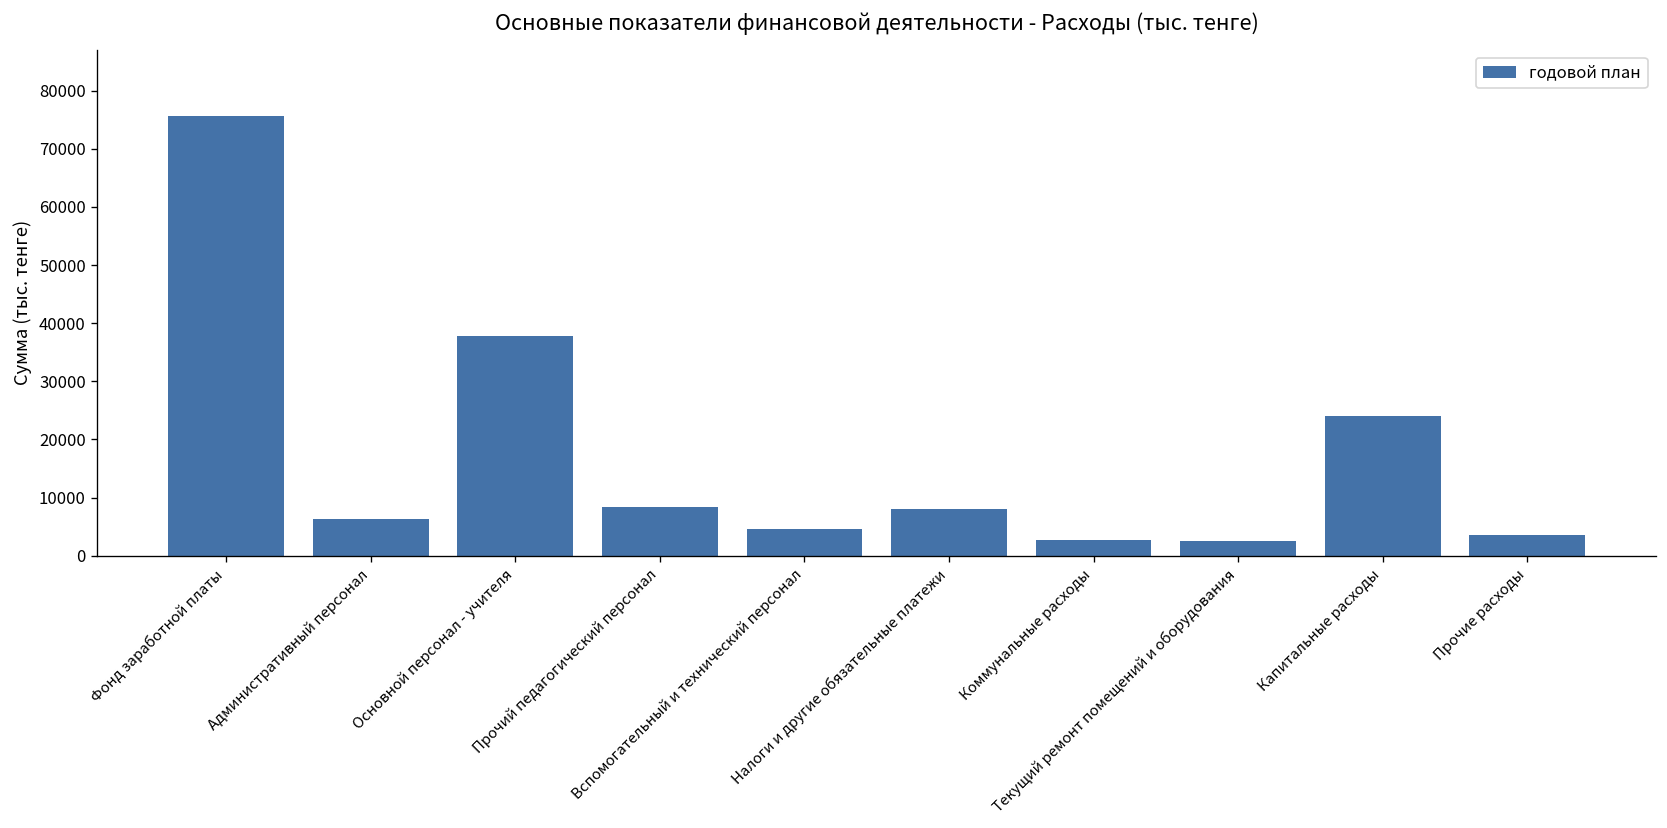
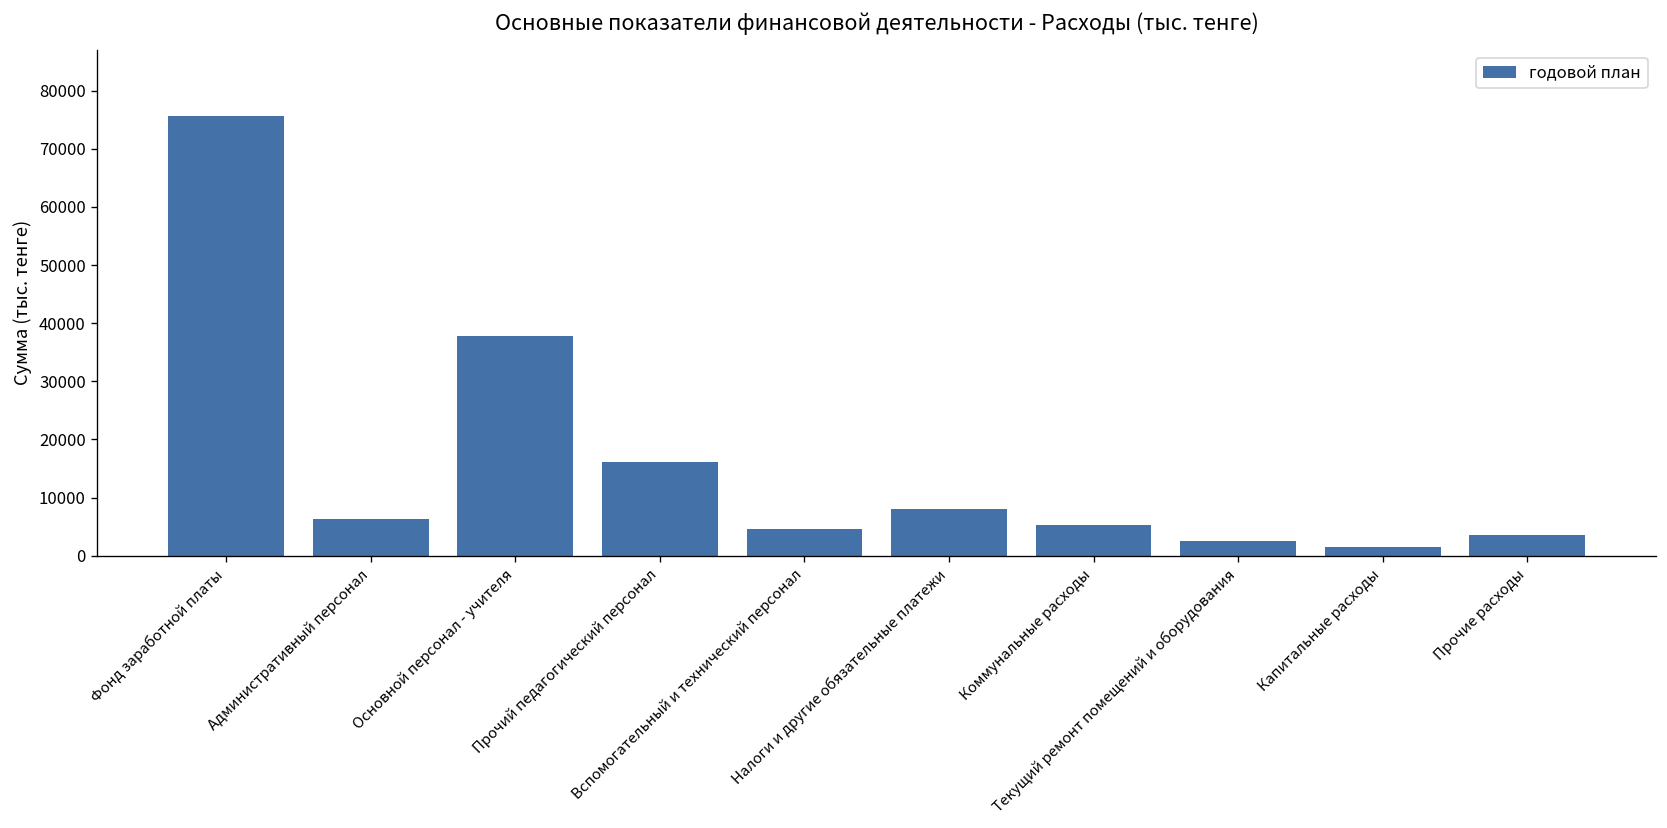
  {
    "Фонд заработной платы": 76000,
    "Административный персонал": 6000,
    "Основной персонал - учителя": 38000,
-   "Прочий педагогический персонал": 8000,
+   "Прочий педагогический персонал": 16000,
    "Вспомогательный и технический персонал": 5000,
    "Налоги и другие обязательные платежи": 8000,
-   "Коммунальные расходы": 3000,
+   "Коммунальные расходы": 5000,
    "Текущий ремонт помещений и оборудования": 3000,
-   "Капитальные расходы": 24000,
+   "Капитальные расходы": 2000,
    "Прочие расходы": 4000
  }
